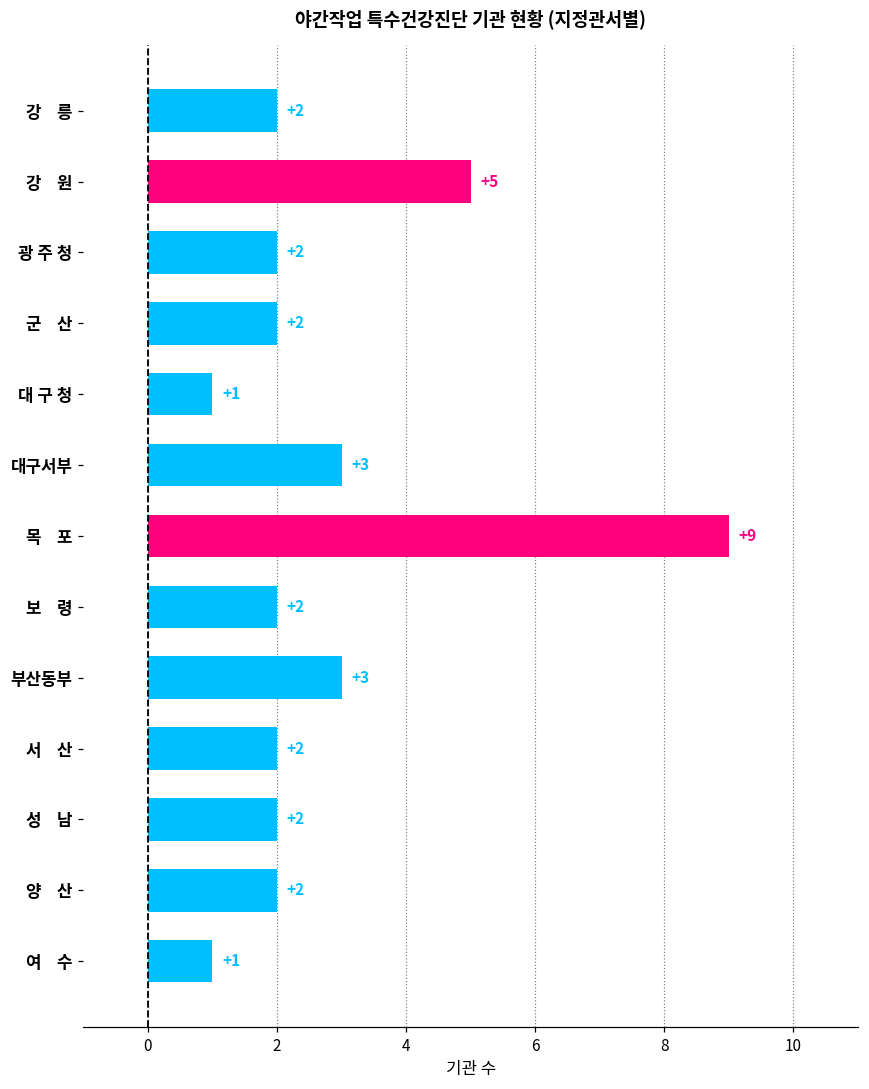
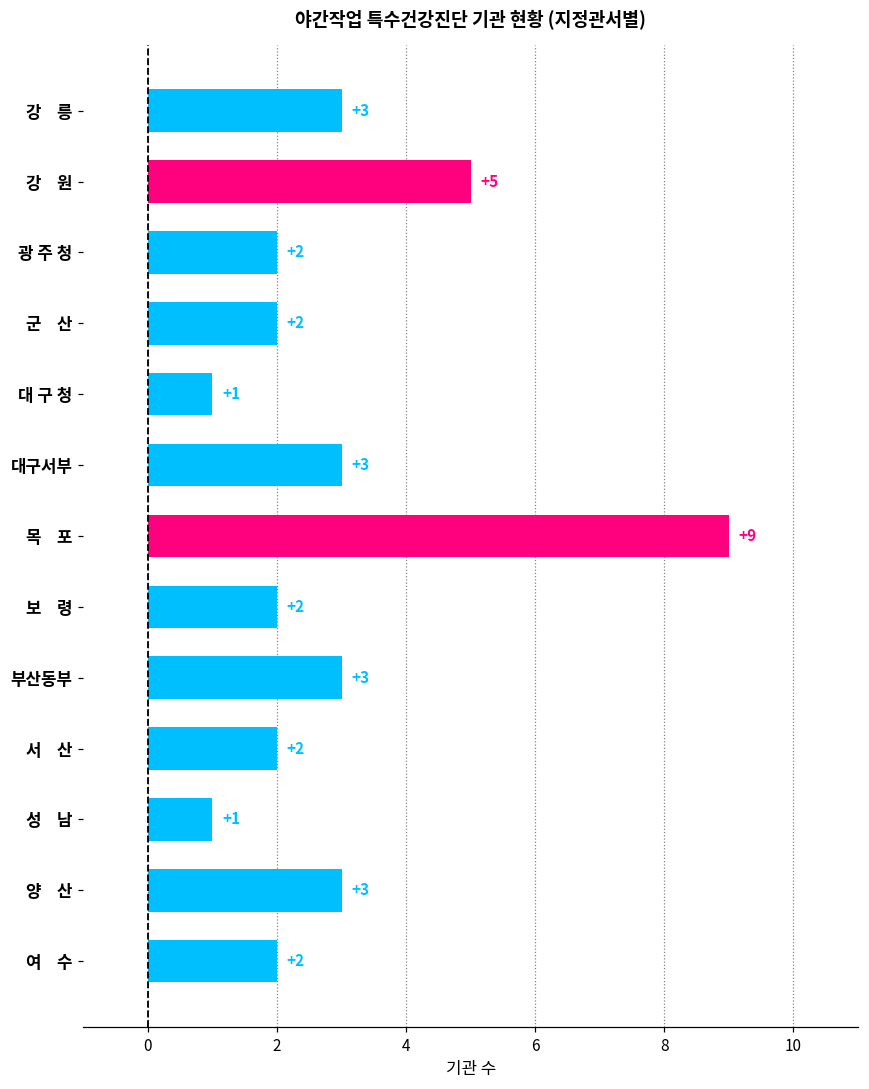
  {
-   "강 릉": "+2",
+   "강 릉": "+3",
    "강 원": "+5",
    "광 주 청": "+2",
    "군 산": "+2",
    "대 구 청": "+1",
    "대구서부": "+3",
    "목 포": "+9",
    "보 령": "+2",
    "부산동부": "+3",
    "서 산": "+2",
-   "성 남": "+2",
-   "양 산": "+2",
-   "여 수": "+1"
+   "성 남": "+1",
+   "양 산": "+3",
+   "여 수": "+2"
  }
